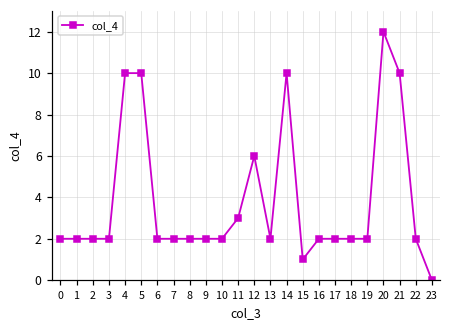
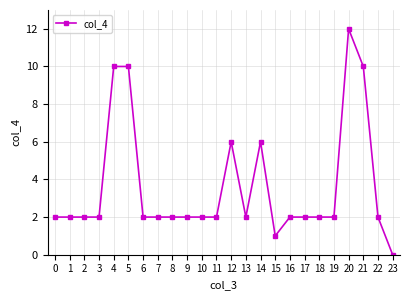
  {
    "0": 2,
    "1": 2,
    "2": 2,
    "3": 2,
    "4": 10,
    "5": 10,
    "6": 2,
    "7": 2,
    "8": 2,
    "9": 2,
    "10": 2,
-   "11": 3,
+   "11": 2,
    "12": 6,
    "13": 2,
-   "14": 10,
+   "14": 6,
    "15": 1,
    "16": 2,
    "17": 2,
    "18": 2,
    "19": 2,
    "20": 12,
    "21": 10,
    "22": 2,
    "23": 0
  }
